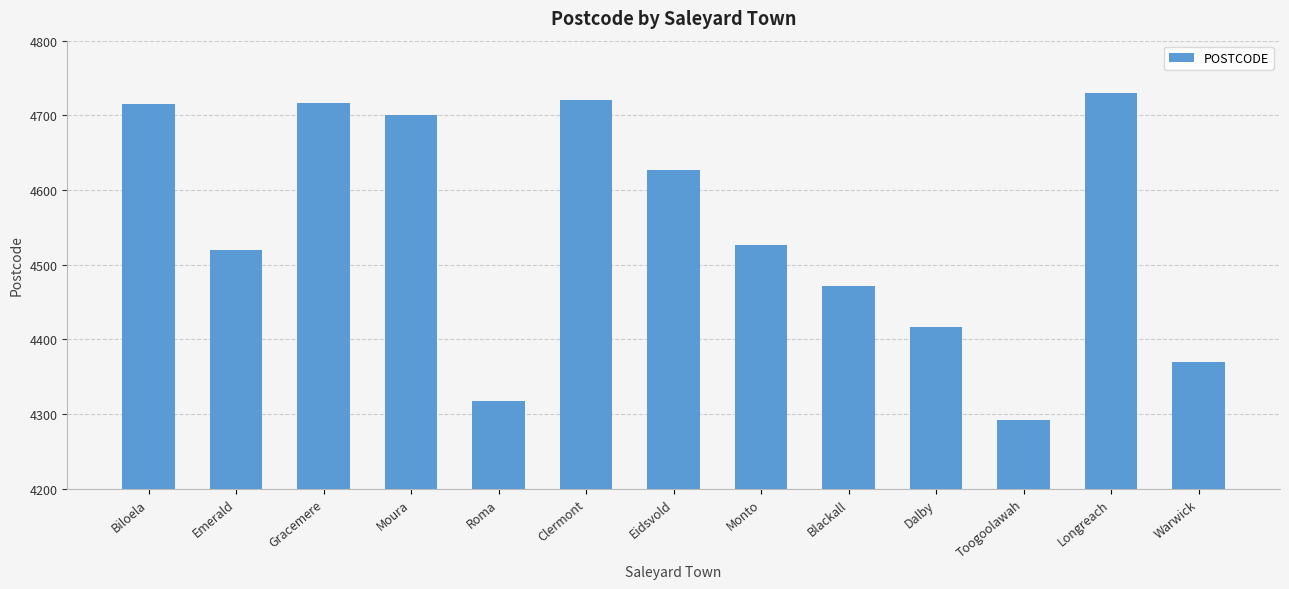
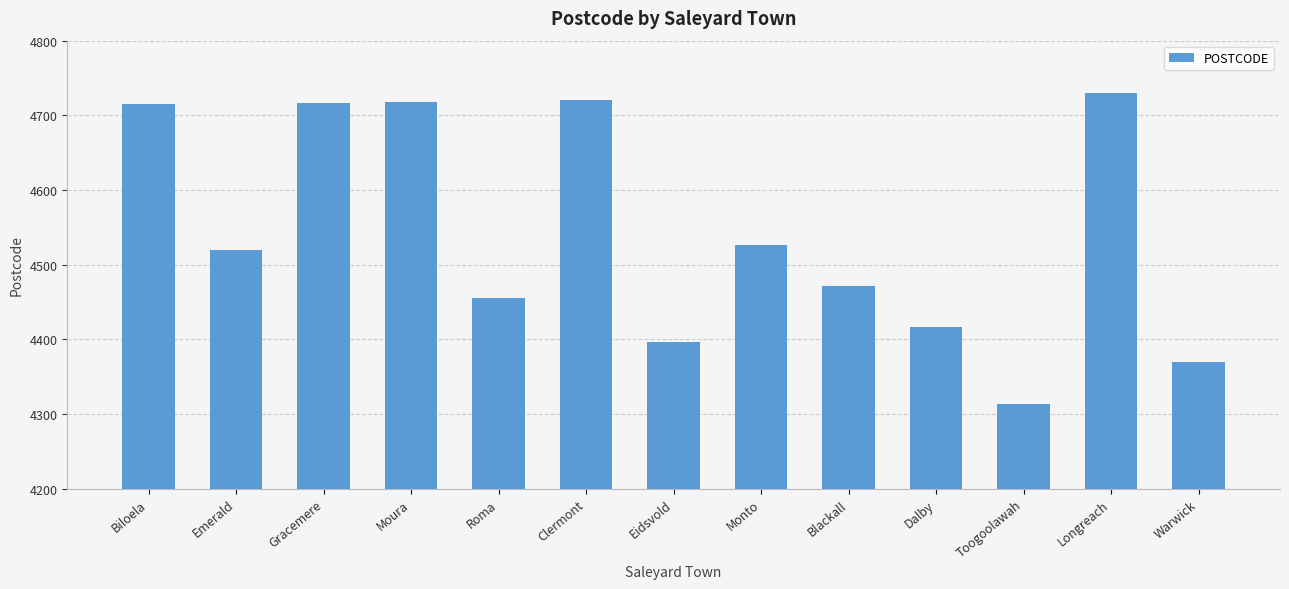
  {
    "Biloela": 4720,
    "Emerald": 4520,
    "Gracemere": 4720,
-   "Moura": 4700,
-   "Roma": 4320,
+   "Moura": 4720,
+   "Roma": 4460,
    "Clermont": 4720,
-   "Eidsvold": 4630,
+   "Eidsvold": 4400,
    "Monto": 4530,
    "Blackall": 4470,
    "Dalby": 4420,
-   "Toogoolawah": 4290,
+   "Toogoolawah": 4310,
    "Longreach": 4730,
    "Warwick": 4370
  }
